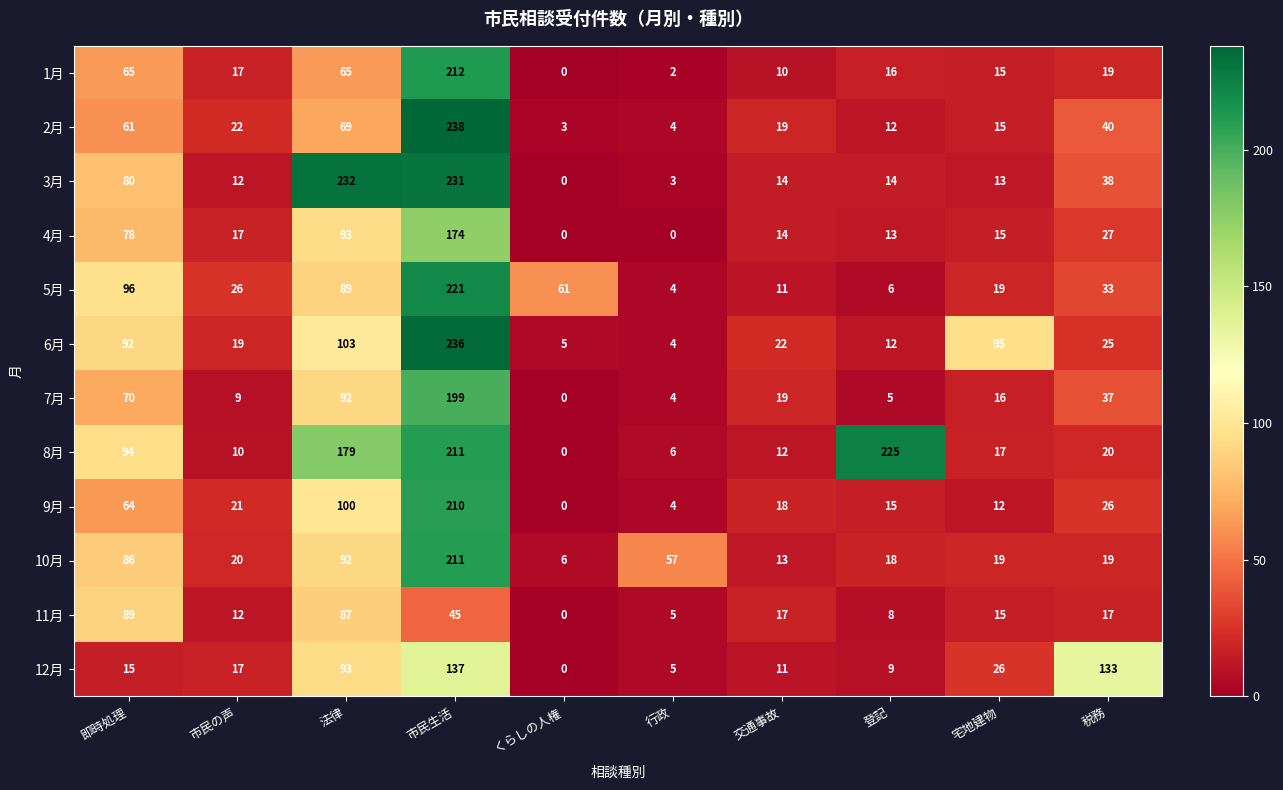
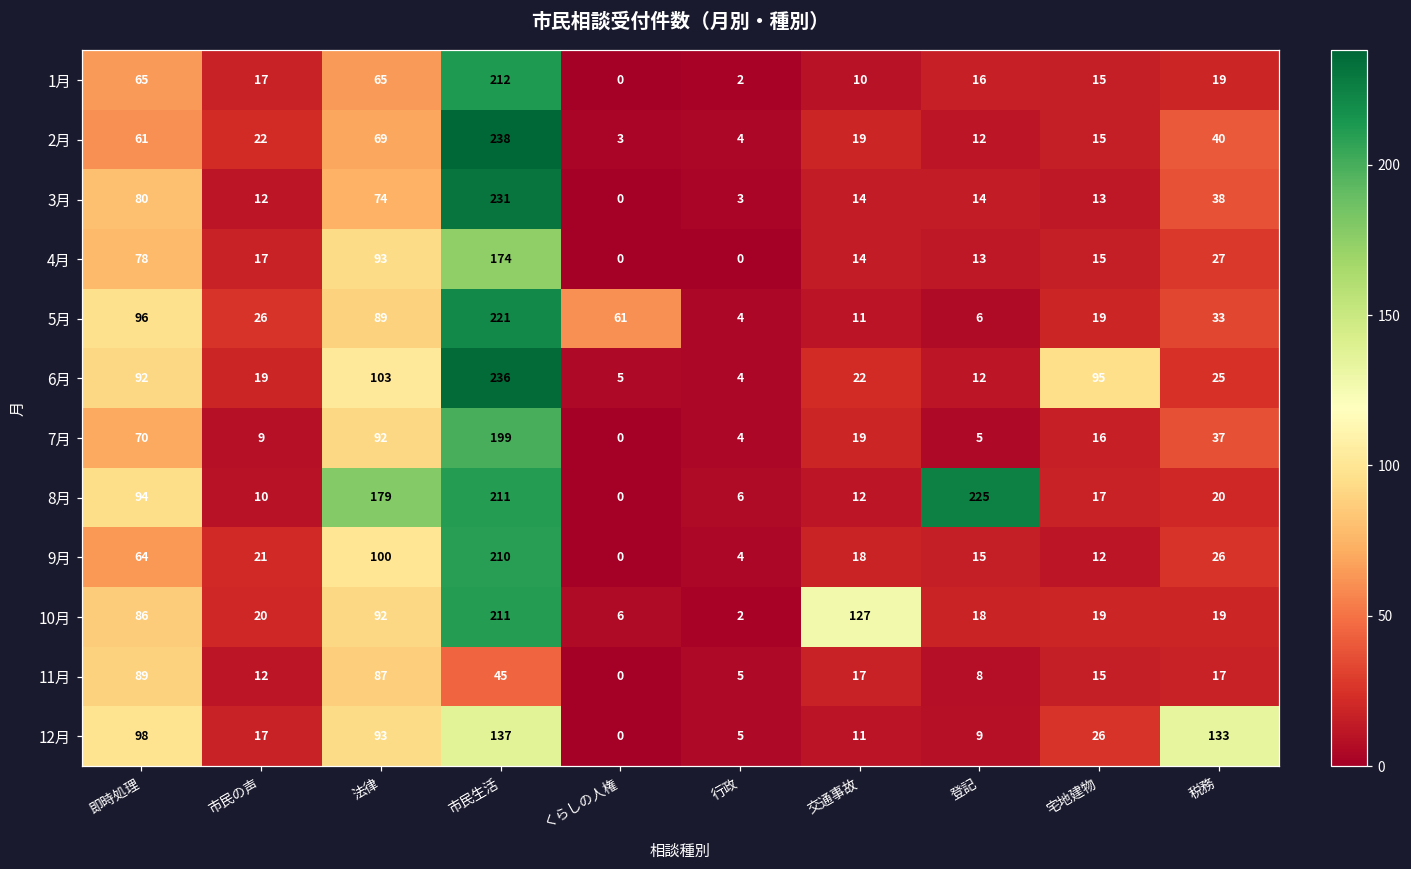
  {
    "1月": {
      "即時処理": 65,
      "市民の声": 17,
      "法律": 65,
      "市民生活": 212,
      "くらしの人権": 0,
      "行政": 2,
      "交通事故": 10,
      "登記": 16,
      "宅地建物": 15,
      "税務": 19
    },
    "2月": {
      "即時処理": 61,
      "市民の声": 22,
      "法律": 69,
      "市民生活": 238,
      "くらしの人権": 3,
      "行政": 4,
      "交通事故": 19,
      "登記": 12,
      "宅地建物": 15,
      "税務": 40
    },
    "3月": {
      "即時処理": 80,
      "市民の声": 12,
-     "法律": 232,
+     "法律": 74,
      "市民生活": 231,
      "くらしの人権": 0,
      "行政": 3,
      "交通事故": 14,
      "登記": 14,
      "宅地建物": 13,
      "税務": 38
    },
    "4月": {
      "即時処理": 78,
      "市民の声": 17,
      "法律": 93,
      "市民生活": 174,
      "くらしの人権": 0,
      "行政": 0,
      "交通事故": 14,
      "登記": 13,
      "宅地建物": 15,
      "税務": 27
    },
    "5月": {
      "即時処理": 96,
      "市民の声": 26,
      "法律": 89,
      "市民生活": 221,
      "くらしの人権": 61,
      "行政": 4,
      "交通事故": 11,
      "登記": 6,
      "宅地建物": 19,
      "税務": 33
    },
    "6月": {
      "即時処理": 92,
      "市民の声": 19,
      "法律": 103,
      "市民生活": 236,
      "くらしの人権": 5,
      "行政": 4,
      "交通事故": 22,
      "登記": 12,
      "宅地建物": 95,
      "税務": 25
    },
    "7月": {
      "即時処理": 70,
      "市民の声": 9,
      "法律": 92,
      "市民生活": 199,
      "くらしの人権": 0,
      "行政": 4,
      "交通事故": 19,
      "登記": 5,
      "宅地建物": 16,
      "税務": 37
    },
    "8月": {
      "即時処理": 94,
      "市民の声": 10,
      "法律": 179,
      "市民生活": 211,
      "くらしの人権": 0,
      "行政": 6,
      "交通事故": 12,
      "登記": 225,
      "宅地建物": 17,
      "税務": 20
    },
    "9月": {
      "即時処理": 64,
      "市民の声": 21,
      "法律": 100,
      "市民生活": 210,
      "くらしの人権": 0,
      "行政": 4,
      "交通事故": 18,
      "登記": 15,
      "宅地建物": 12,
      "税務": 26
    },
    "10月": {
      "即時処理": 86,
      "市民の声": 20,
      "法律": 92,
      "市民生活": 211,
      "くらしの人権": 6,
-     "行政": 57,
-     "交通事故": 13,
+     "行政": 2,
+     "交通事故": 127,
      "登記": 18,
      "宅地建物": 19,
      "税務": 19
    },
    "11月": {
      "即時処理": 89,
      "市民の声": 12,
      "法律": 87,
      "市民生活": 45,
      "くらしの人権": 0,
      "行政": 5,
      "交通事故": 17,
      "登記": 8,
      "宅地建物": 15,
      "税務": 17
    },
    "12月": {
-     "即時処理": 15,
+     "即時処理": 98,
      "市民の声": 17,
      "法律": 93,
      "市民生活": 137,
      "くらしの人権": 0,
      "行政": 5,
      "交通事故": 11,
      "登記": 9,
      "宅地建物": 26,
      "税務": 133
    }
  }
